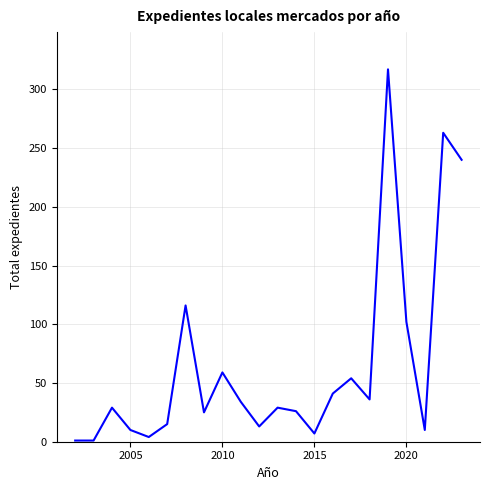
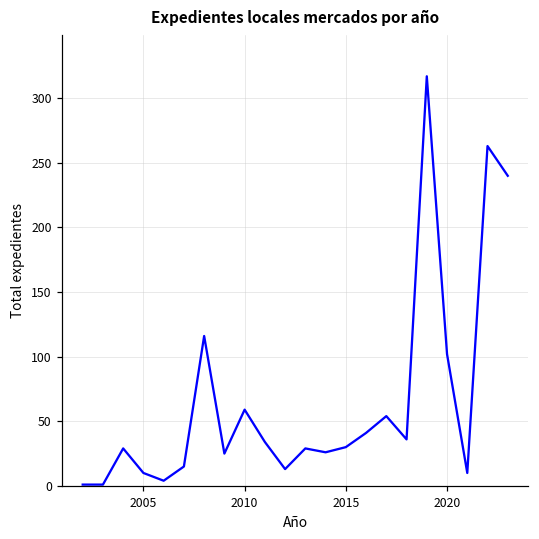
  {
    "2005": 10,
    "2010": 59,
-   "2015": 7,
+   "2015": 30,
    "2020": 102
  }
